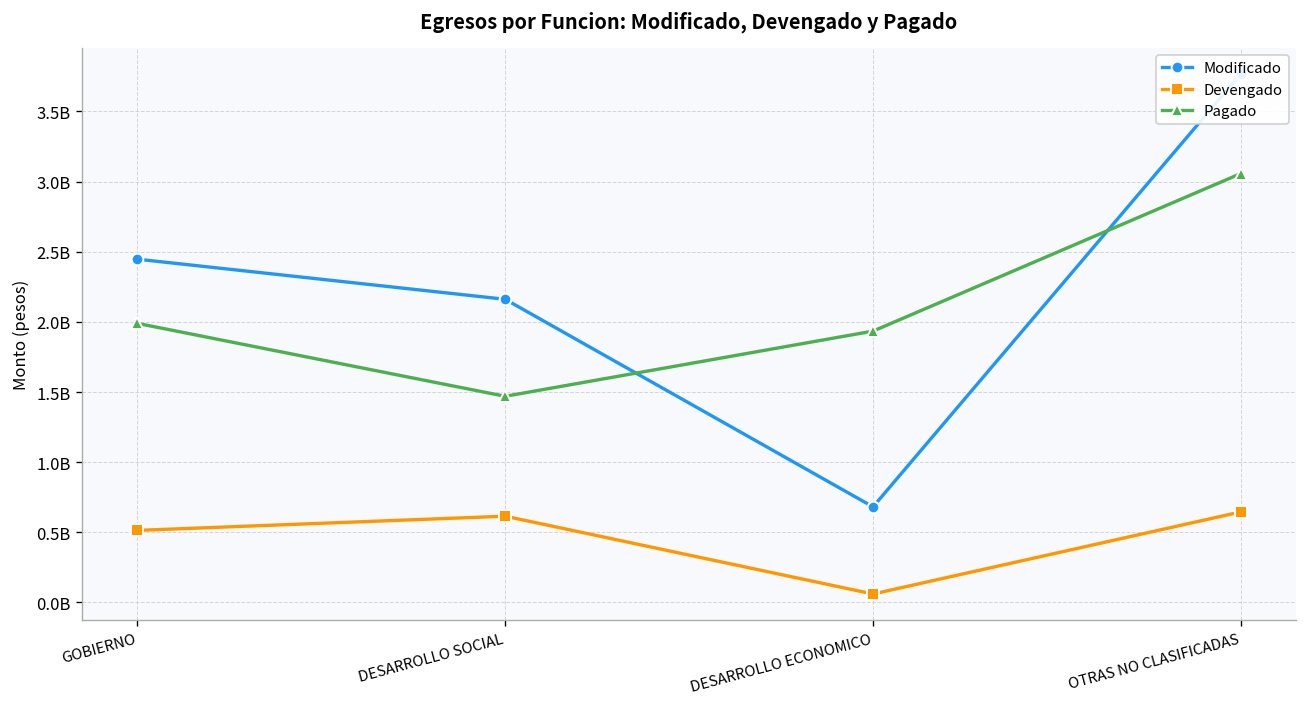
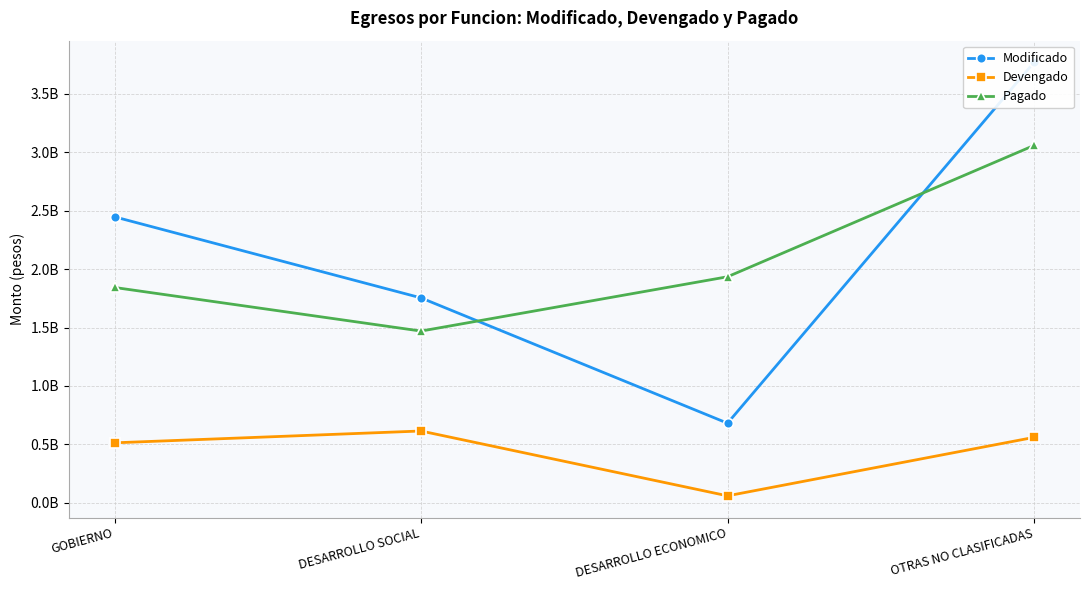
  {
    "Modificado": {
      "GOBIERNO": 2450000000,
-     "DESARROLLO SOCIAL": 2160000000,
+     "DESARROLLO SOCIAL": 1750000000,
      "DESARROLLO ECONOMICO": 680000000
    },
    "Devengado": {
      "GOBIERNO": 510000000,
      "DESARROLLO SOCIAL": 610000000,
      "DESARROLLO ECONOMICO": 60000000,
-     "OTRAS NO CLASIFICADAS": 650000000
+     "OTRAS NO CLASIFICADAS": 560000000
    },
    "Pagado": {
-     "GOBIERNO": 1990000000,
+     "GOBIERNO": 1840000000,
      "DESARROLLO SOCIAL": 1470000000,
      "DESARROLLO ECONOMICO": 1930000000,
      "OTRAS NO CLASIFICADAS": 3060000000
    }
  }
